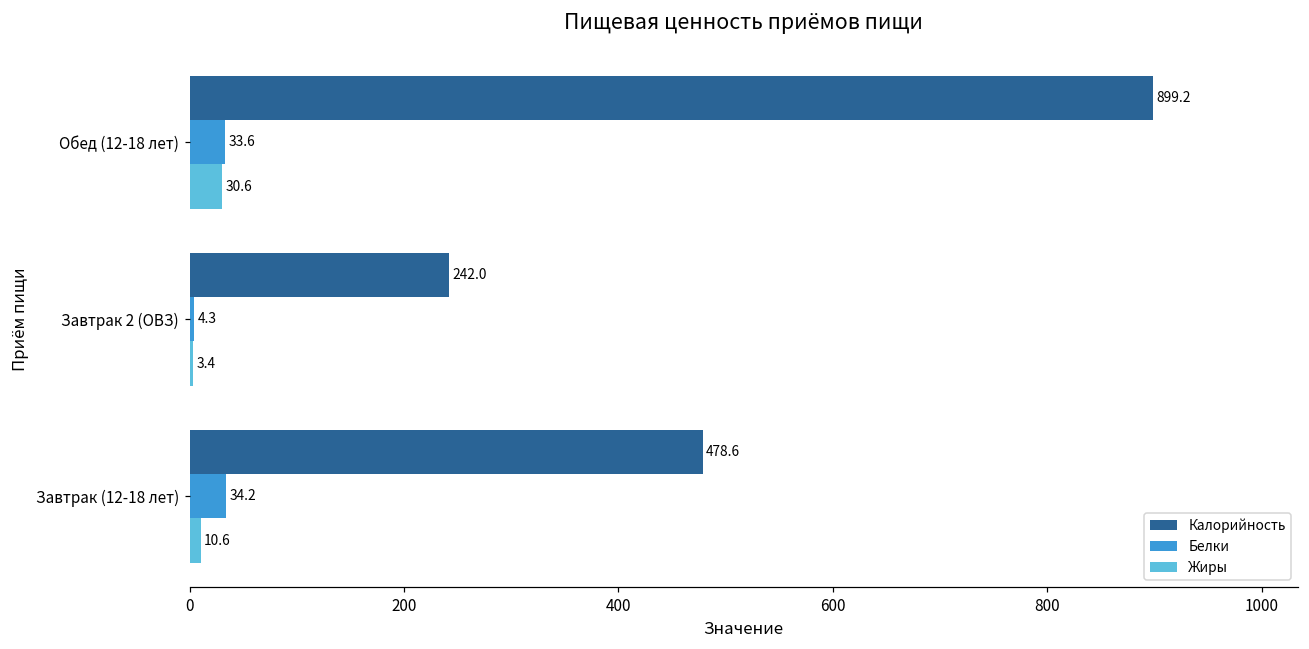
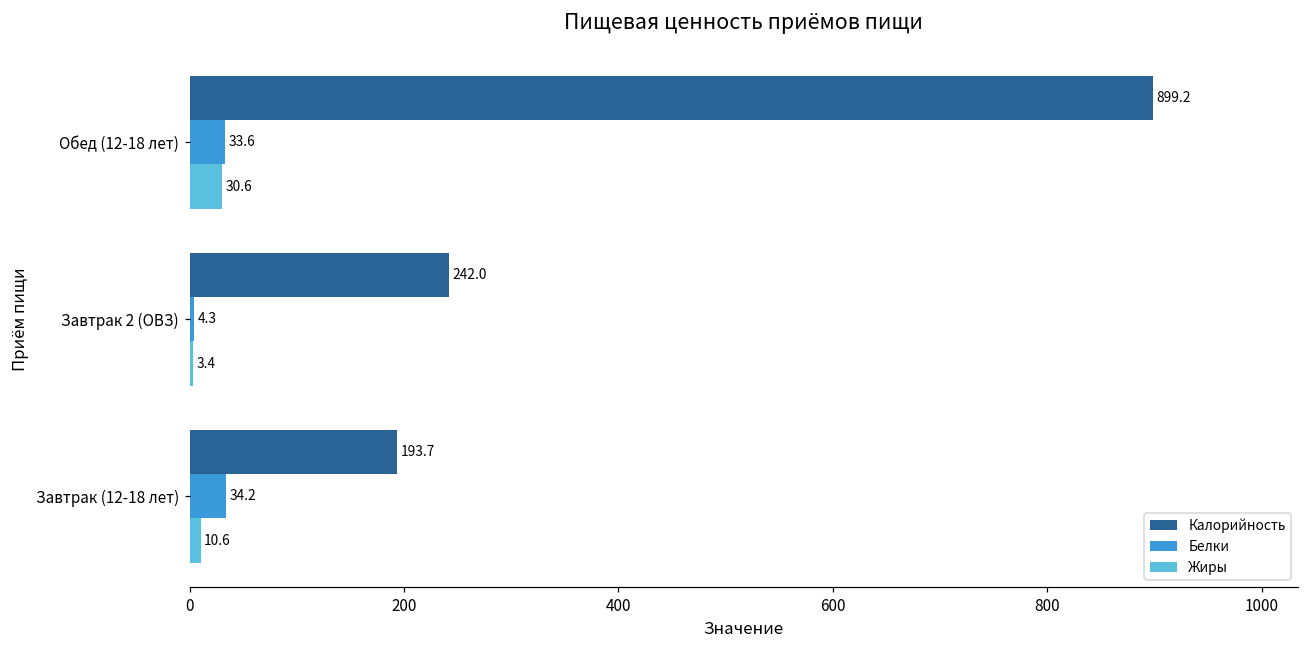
  {
    "Калорийность": {
      "Обед (12-18 лет)": 899.2,
      "Завтрак 2 (ОВЗ)": 242.0,
-     "Завтрак (12-18 лет)": 478.6
+     "Завтрак (12-18 лет)": 193.7
    }
  }
